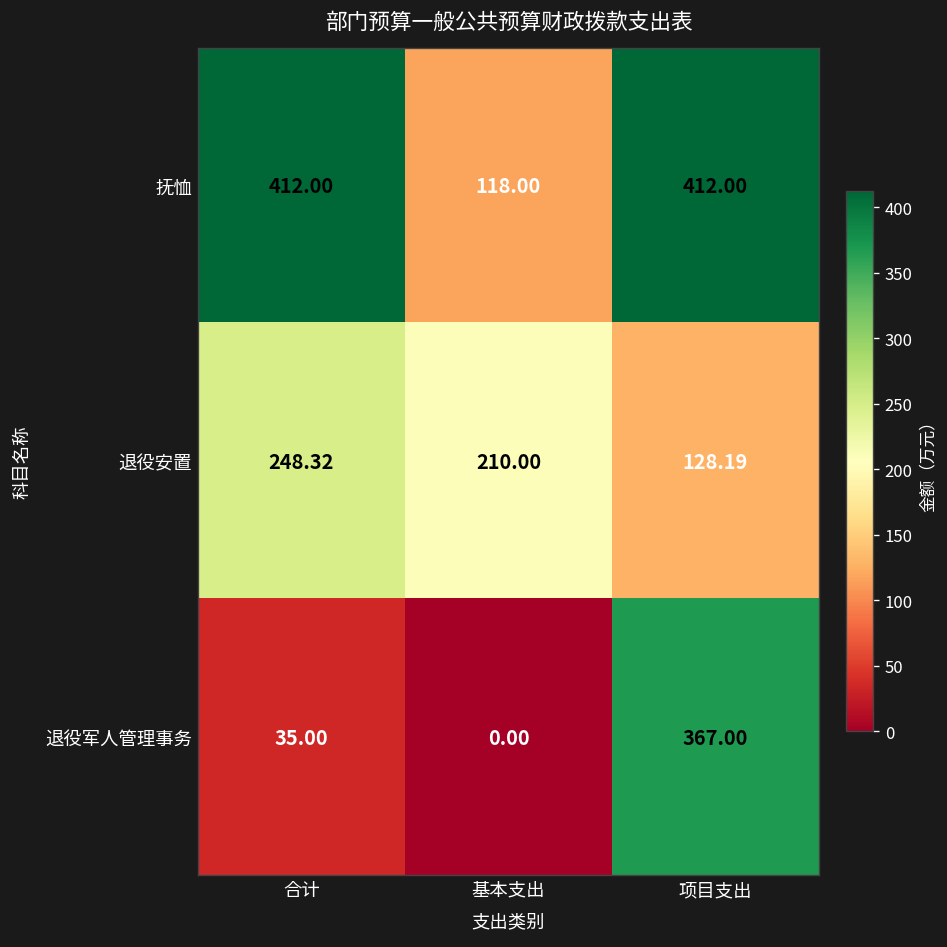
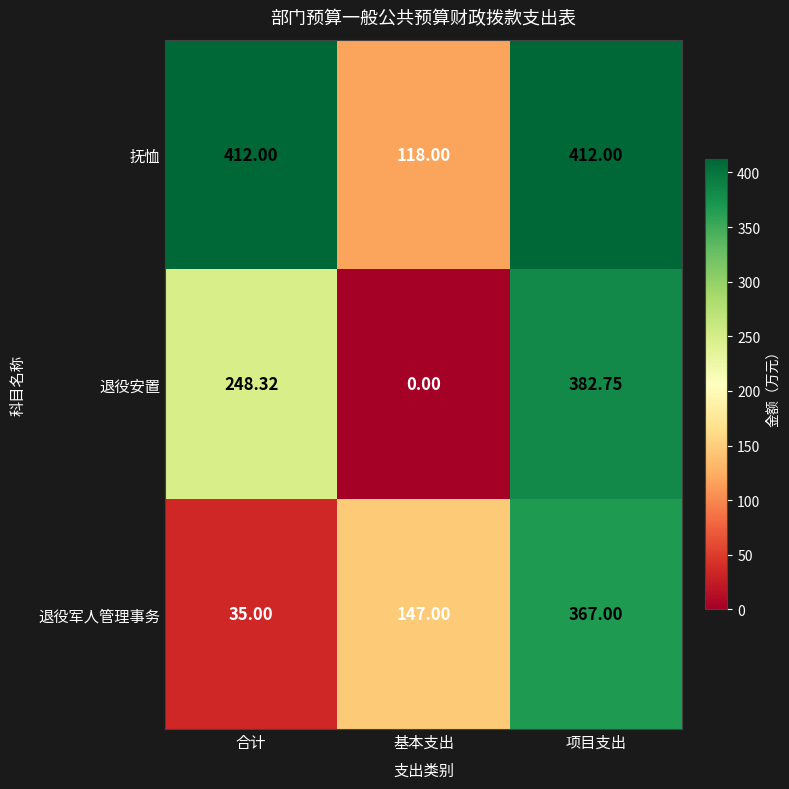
  {
    "抚恤": {
      "合计": 412.00,
      "基本支出": 118.00,
      "项目支出": 412.00
    },
    "退役安置": {
      "合计": 248.32,
-     "基本支出": 210.00,
-     "项目支出": 128.19
+     "基本支出": 0.00,
+     "项目支出": 382.75
    },
    "退役军人管理事务": {
      "合计": 35.00,
-     "基本支出": 0.00,
+     "基本支出": 147.00,
      "项目支出": 367.00
    }
  }
